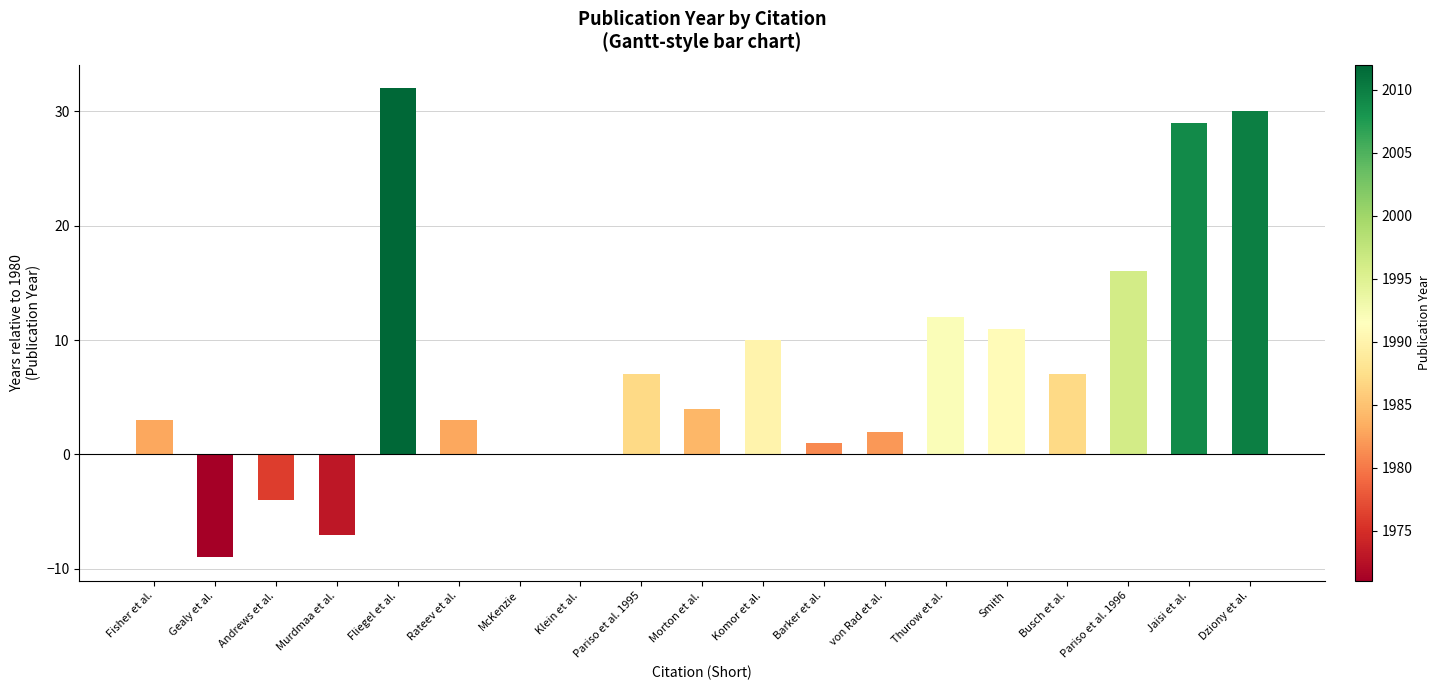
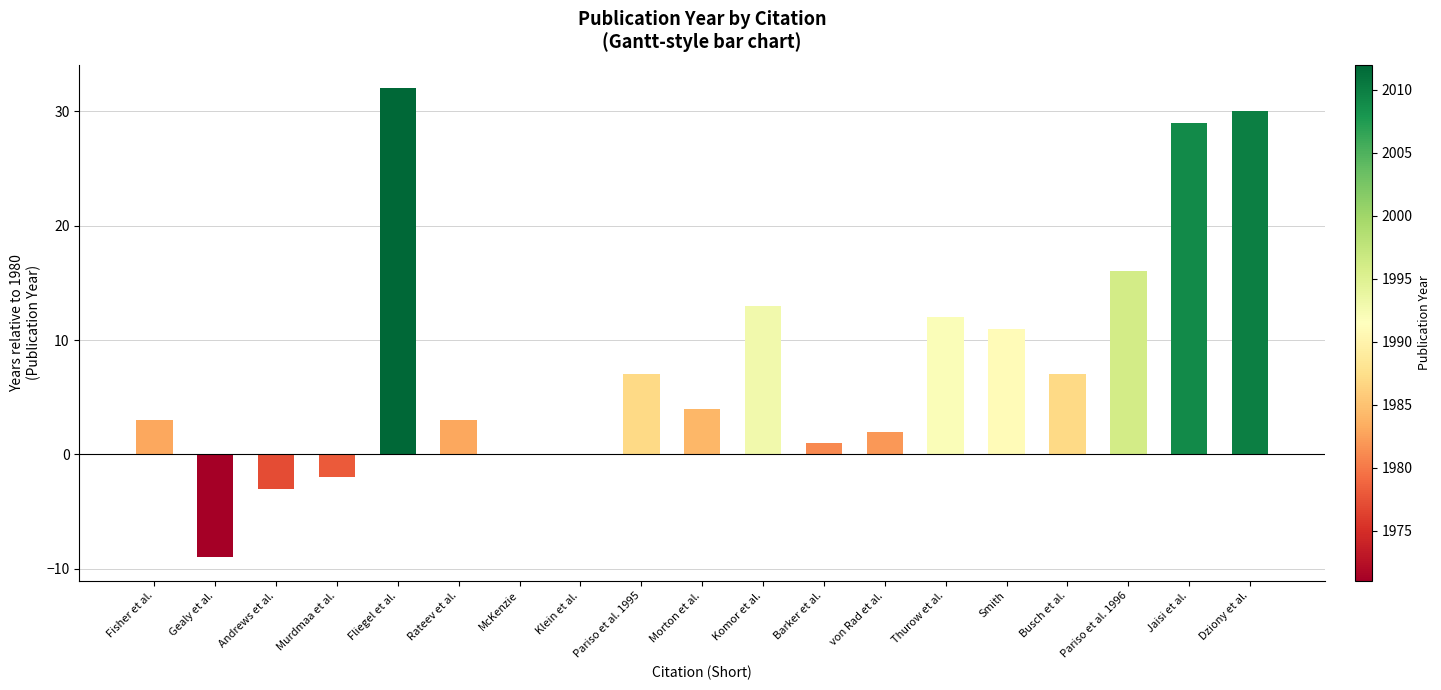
  {
    "Fisher et al.": 3.0,
    "Gealy et al.": -9.0,
-   "Andrews et al.": -4.0,
-   "Murdmaa et al.": -7.0,
+   "Andrews et al.": -3.0,
+   "Murdmaa et al.": -2.0,
    "Fliegel et al.": 32.0,
    "Rateev et al.": 3.0,
    "McKenzie": 0.0,
    "Klein et al.": 0.0,
    "Pariso et al. 1995": 7.0,
    "Morton et al.": 4.0,
-   "Komor et al.": 10.0,
+   "Komor et al.": 13.0,
    "Barker et al.": 1.0,
    "von Rad et al.": 2.0,
    "Thurow et al.": 12.0,
    "Smith": 11.0,
    "Busch et al.": 7.0,
    "Pariso et al. 1996": 16.0,
    "Jaisi et al.": 29.0,
    "Dziony et al.": 30.0
  }
